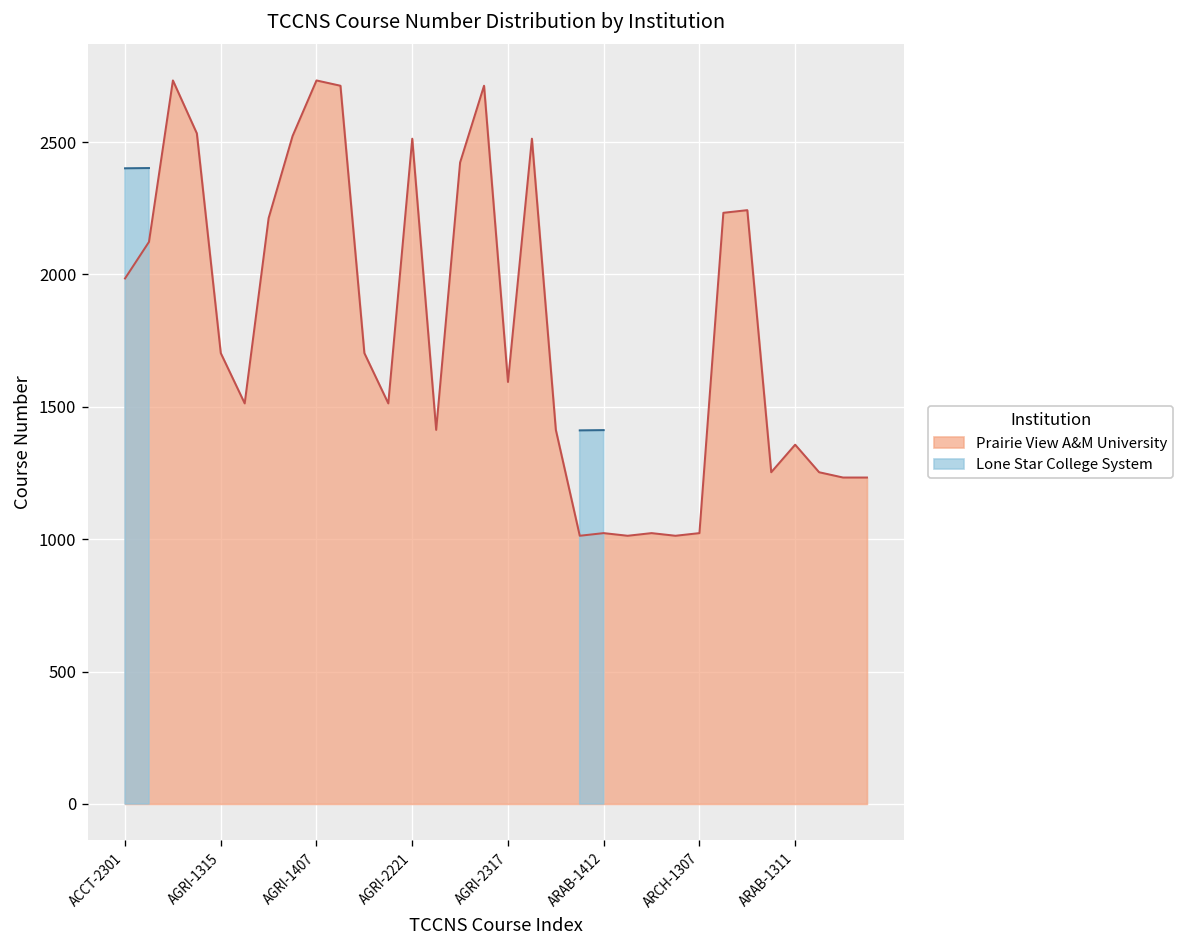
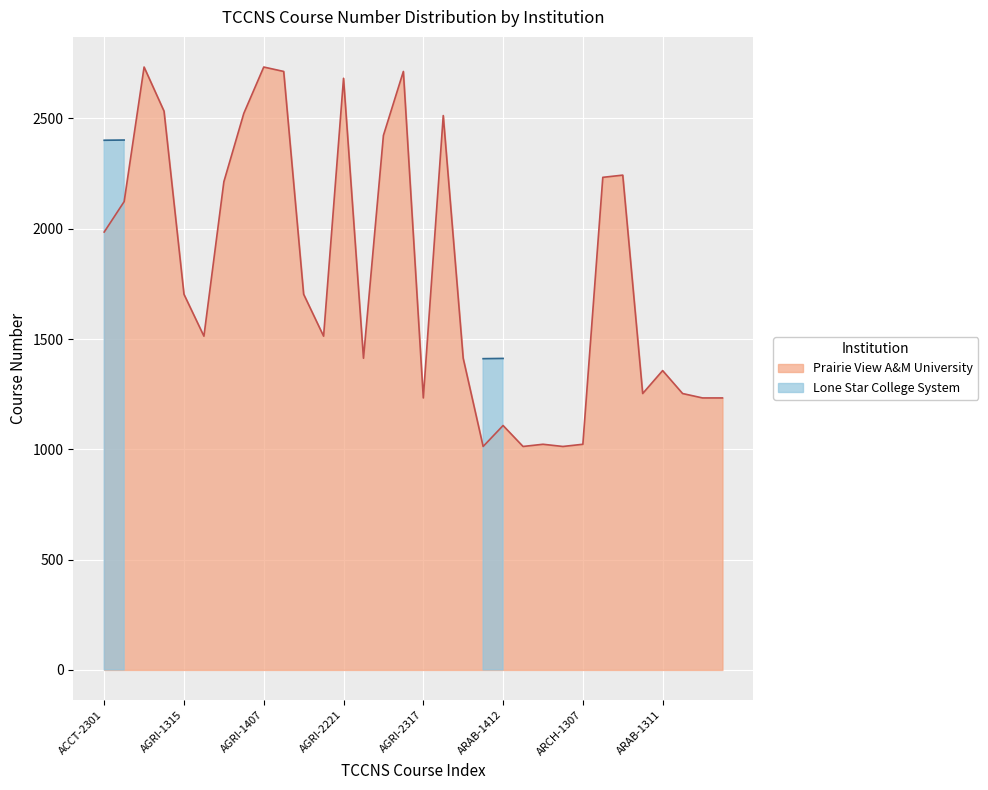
  {
    "Prairie View A&M University": {
      "ACCT-2301": 1990,
      "AGRI-1315": 1700,
      "AGRI-1407": 2730,
-     "AGRI-2221": 2510,
-     "AGRI-2317": 1590,
-     "ARAB-1412": 1020,
+     "AGRI-2221": 2680,
+     "AGRI-2317": 1230,
+     "ARAB-1412": 1110,
      "ARCH-1307": 1020,
      "ARAB-1311": 1360
    }
  }
